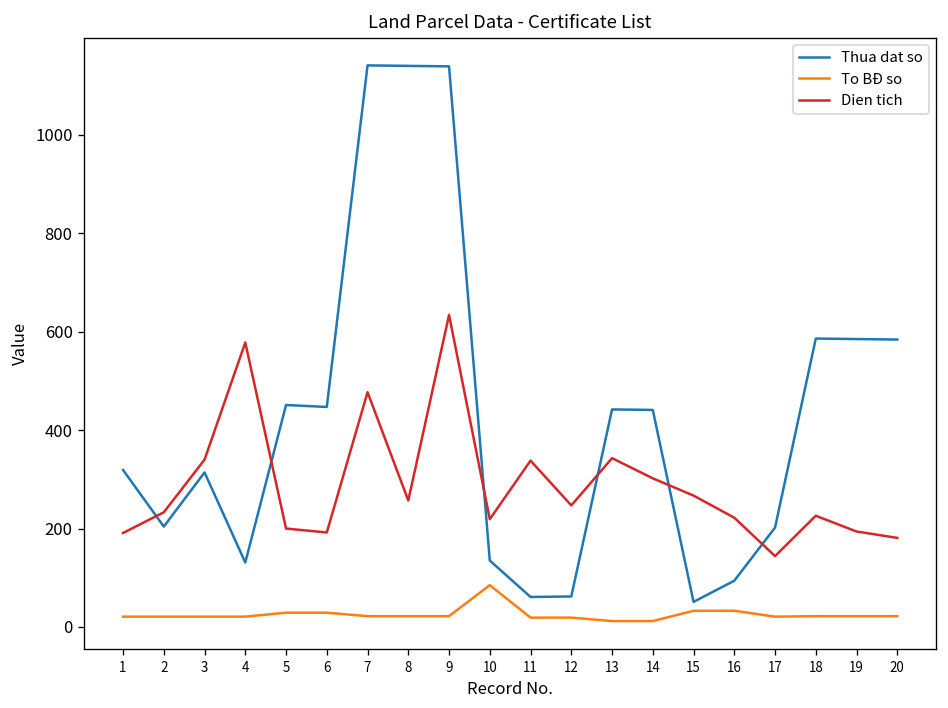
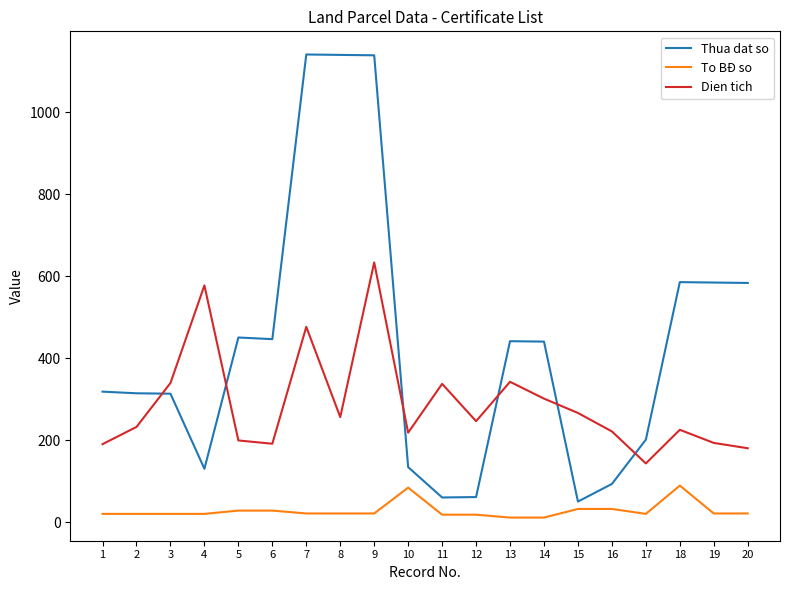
  {
    "Thua dat so": {
      "1": 320,
-     "2": 200,
+     "2": 320,
      "3": 310,
      "4": 130,
      "5": 450,
      "6": 450,
      "7": 1140,
      "8": 1140,
      "9": 1140,
      "10": 140,
      "11": 60,
      "12": 60,
      "13": 440,
      "14": 440,
      "15": 50,
      "16": 90,
      "17": 200,
      "18": 590,
      "19": 590,
      "20": 580
    },
    "To BĐ so": {
      "1": 20,
      "2": 20,
      "3": 20,
      "4": 20,
      "5": 30,
      "6": 30,
      "7": 20,
      "8": 20,
      "9": 20,
      "10": 90,
      "11": 20,
      "12": 20,
      "13": 10,
      "14": 10,
      "15": 30,
      "16": 30,
      "17": 20,
-     "18": 20,
+     "18": 90,
      "19": 20,
      "20": 20
    },
    "Dien tich": {
      "1": 190,
      "2": 230,
      "3": 340,
      "4": 580,
      "5": 200,
      "6": 190,
      "7": 480,
      "8": 260,
      "9": 630,
      "10": 220,
      "11": 340,
      "12": 250,
      "13": 340,
      "14": 300,
      "15": 270,
      "16": 220,
      "17": 140,
      "18": 230,
      "19": 190,
      "20": 180
    }
  }
